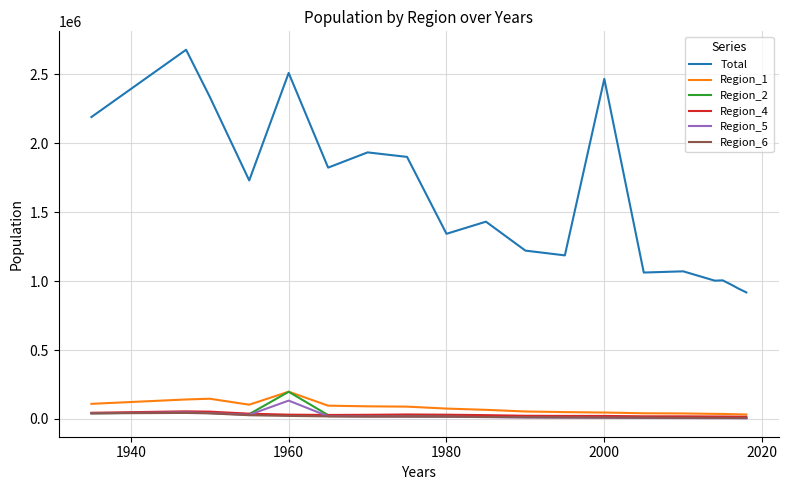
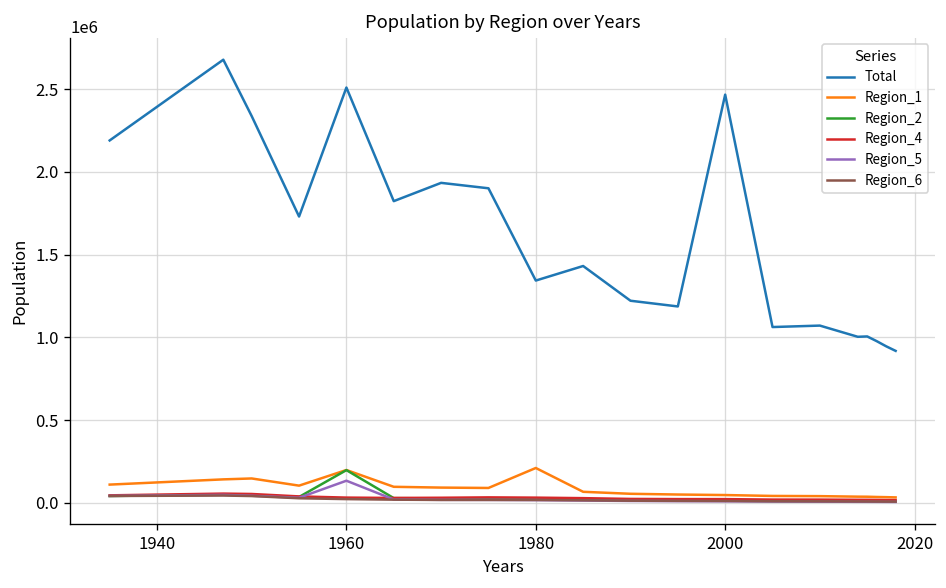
  {
    "Total": {
      "1960": 2510000,
      "1980": 1340000,
      "2000": 2470000
    },
    "Region_1": {
-     "1980": 80000,
+     "1980": 210000,
      "2000": 50000
    },
    "Region_5": {
      "1960": 130000
    }
  }
